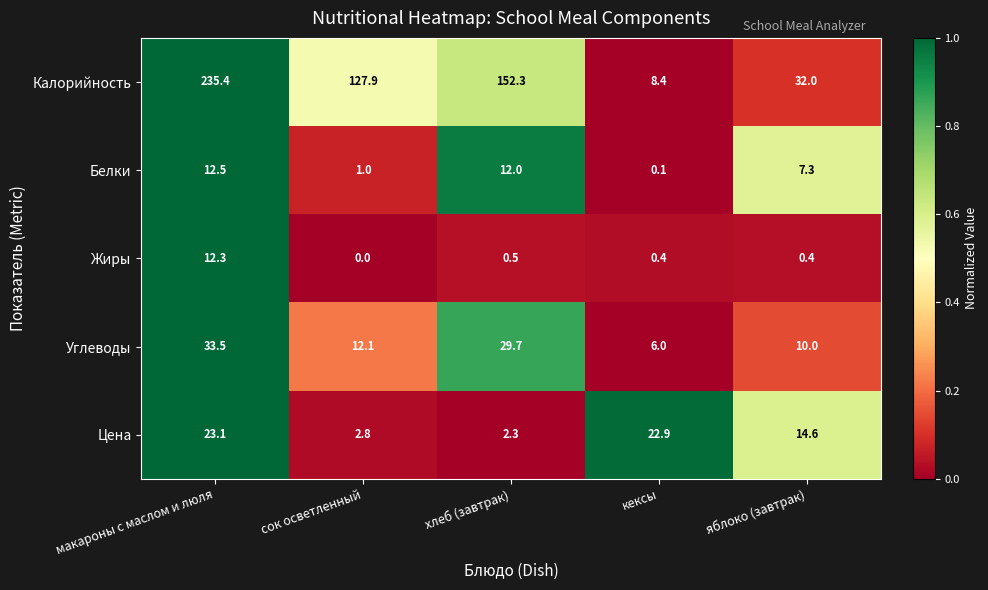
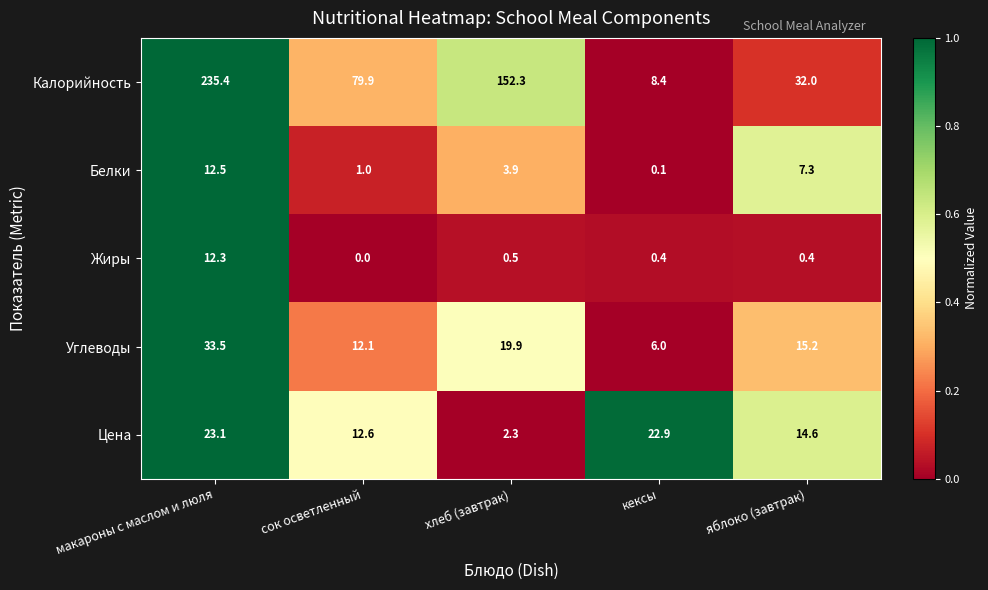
  {
    "Калорийность": {
      "макароны с маслом и люля": 235.4,
-     "сок осветленный": 127.9,
+     "сок осветленный": 79.9,
      "хлеб (завтрак)": 152.3,
      "кексы": 8.4,
      "яблоко (завтрак)": 32.0
    },
    "Белки": {
      "макароны с маслом и люля": 12.5,
      "сок осветленный": 1.0,
-     "хлеб (завтрак)": 12.0,
+     "хлеб (завтрак)": 3.9,
      "кексы": 0.1,
      "яблоко (завтрак)": 7.3
    },
    "Жиры": {
      "макароны с маслом и люля": 12.3,
      "сок осветленный": 0.0,
      "хлеб (завтрак)": 0.5,
      "кексы": 0.4,
      "яблоко (завтрак)": 0.4
    },
    "Углеводы": {
      "макароны с маслом и люля": 33.5,
      "сок осветленный": 12.1,
-     "хлеб (завтрак)": 29.7,
+     "хлеб (завтрак)": 19.9,
      "кексы": 6.0,
-     "яблоко (завтрак)": 10.0
+     "яблоко (завтрак)": 15.2
    },
    "Цена": {
      "макароны с маслом и люля": 23.1,
-     "сок осветленный": 2.8,
+     "сок осветленный": 12.6,
      "хлеб (завтрак)": 2.3,
      "кексы": 22.9,
      "яблоко (завтрак)": 14.6
    }
  }
